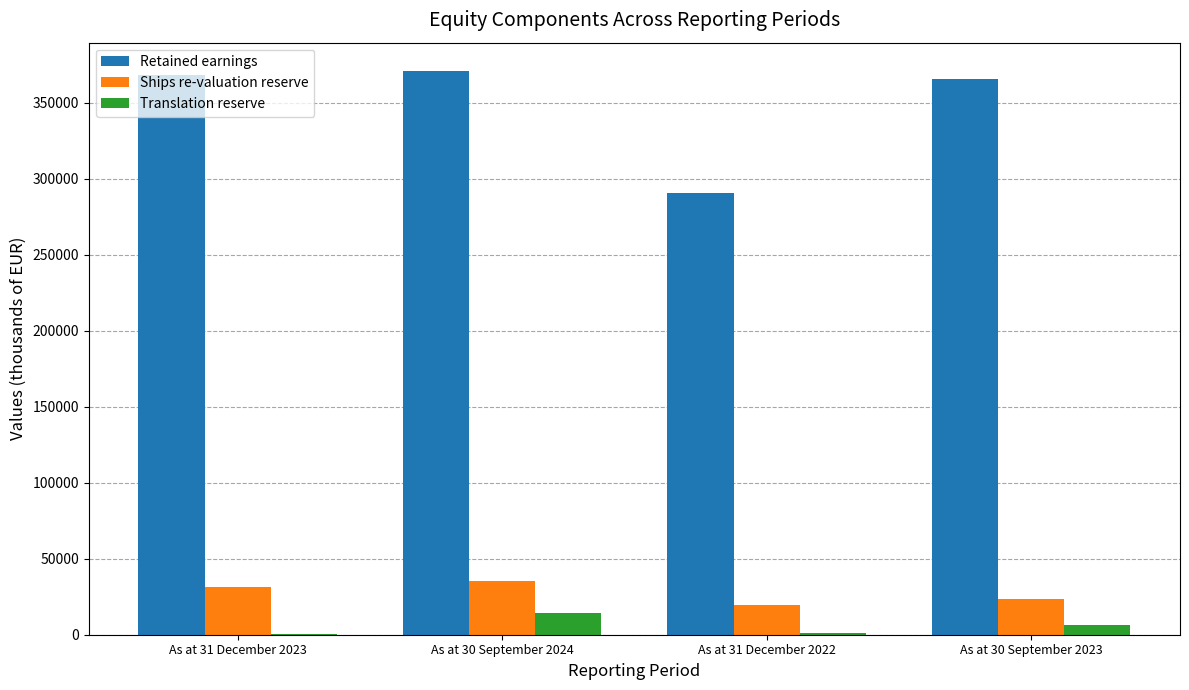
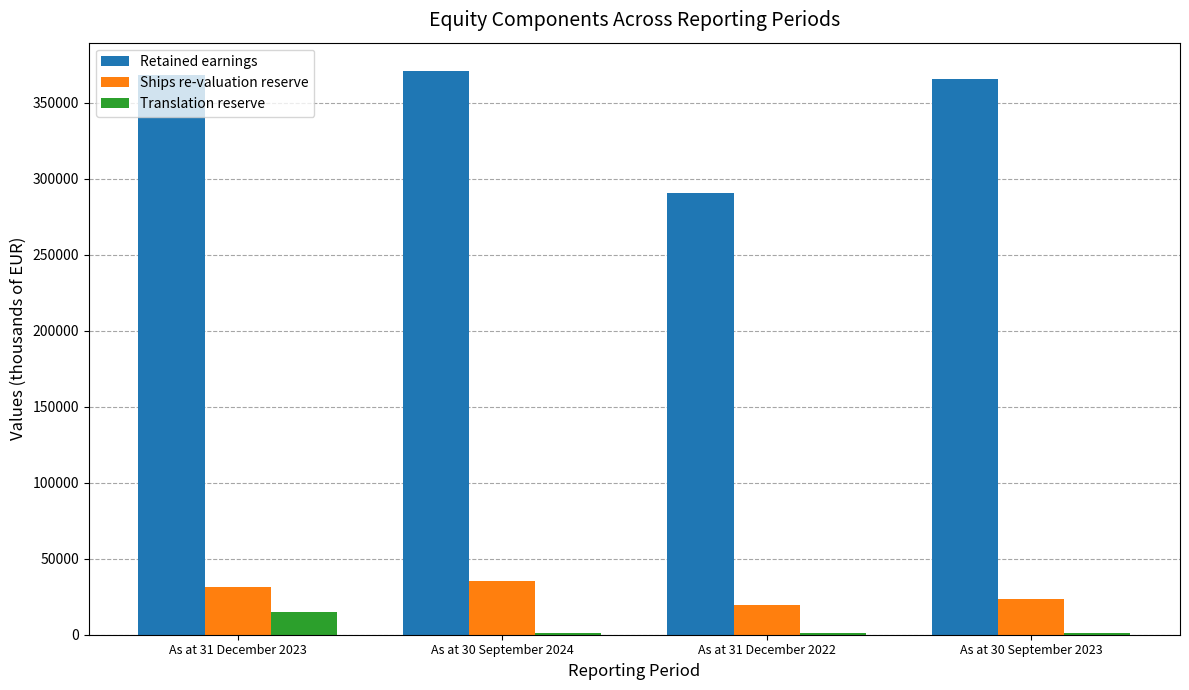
  {
    "Retained earnings": {
      "As at 30 September 2024": 371000,
      "As at 31 December 2022": 290000,
      "As at 30 September 2023": 366000
    },
    "Ships re-valuation reserve": {
      "As at 31 December 2023": 31000,
      "As at 30 September 2024": 35000,
      "As at 31 December 2022": 19000,
      "As at 30 September 2023": 23000
    },
    "Translation reserve": {
-     "As at 31 December 2023": 1000,
-     "As at 30 September 2024": 14000,
-     "As at 30 September 2023": 7000
+     "As at 31 December 2023": 15000,
+     "As at 30 September 2024": 1000,
+     "As at 30 September 2023": 1000
    }
  }
